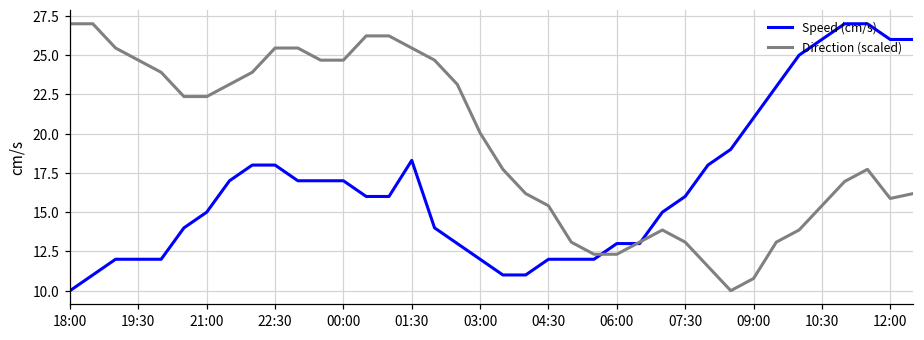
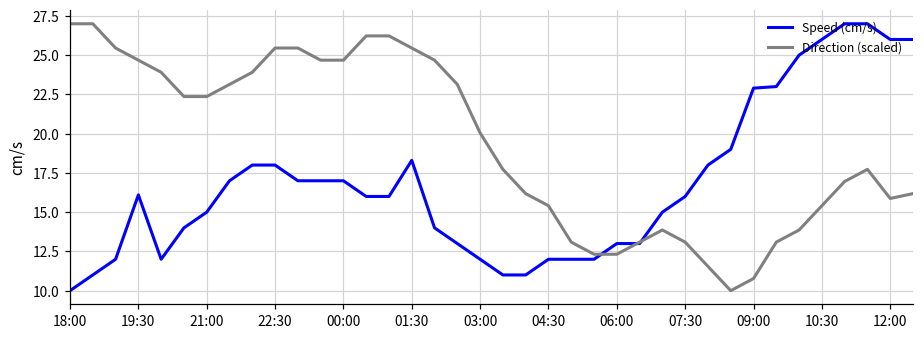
  {
    "Speed (cm/s)": {
      "18:00": 10.0,
-     "19:30": 12.0,
+     "19:30": 16.1,
      "21:00": 15.0,
      "22:30": 18.0,
      "00:00": 17.0,
      "01:30": 18.3,
      "03:00": 12.0,
      "04:30": 12.0,
      "06:00": 13.0,
      "07:30": 16.0,
-     "09:00": 21.0,
+     "09:00": 22.9,
      "10:30": 26.0,
      "12:00": 26.0
    },
    "Direction (scaled)": {
      "18:00": 27.0,
      "19:30": 24.7,
      "21:00": 22.4,
      "22:30": 25.5,
      "00:00": 24.7,
      "01:30": 25.5,
      "03:00": 20.0,
      "04:30": 15.4,
      "06:00": 12.3,
      "07:30": 13.1,
      "09:00": 10.8,
      "10:30": 15.4,
      "12:00": 15.9
    }
  }
